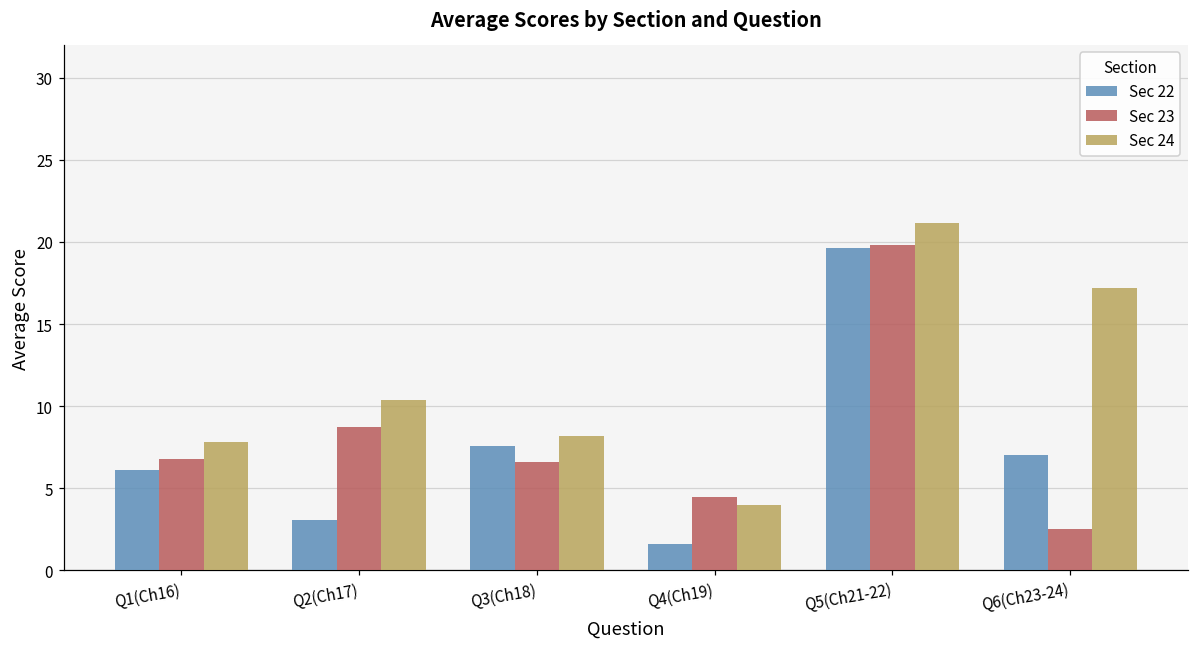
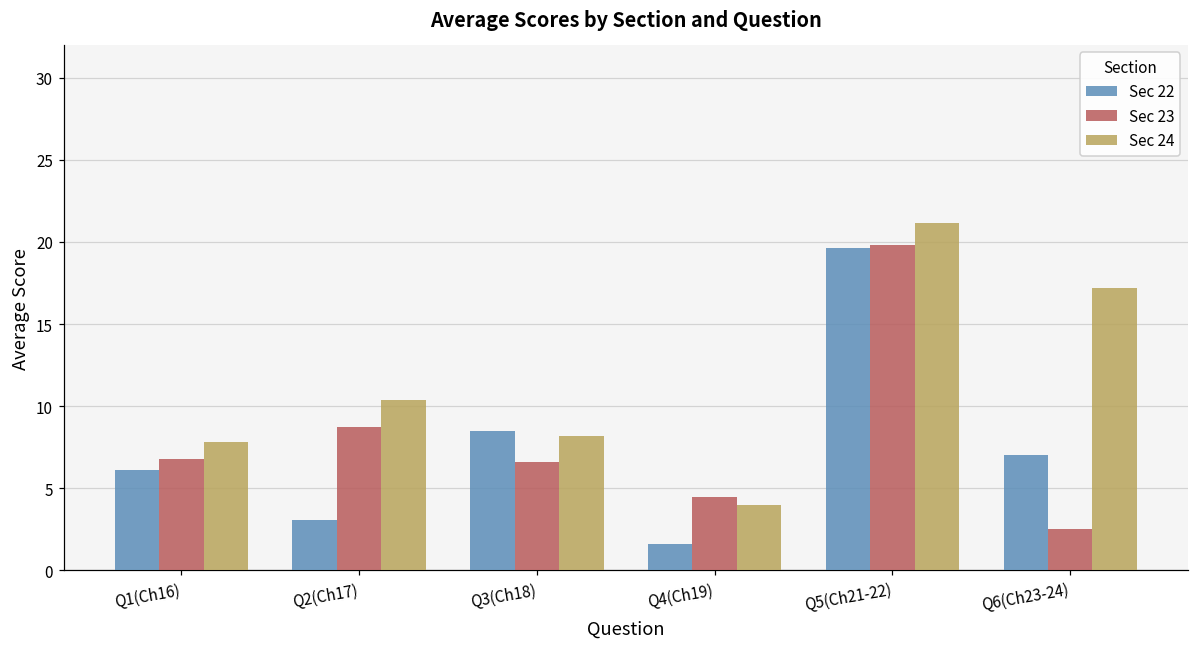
  {
    "Sec 22": {
      "Q1(Ch16)": 6.1,
      "Q2(Ch17)": 3.1,
-     "Q3(Ch18)": 7.6,
+     "Q3(Ch18)": 8.5,
      "Q4(Ch19)": 1.6,
      "Q5(Ch21-22)": 19.6,
      "Q6(Ch23-24)": 7.1
    },
    "Sec 23": {
      "Q1(Ch16)": 6.8,
      "Q2(Ch17)": 8.8,
      "Q3(Ch18)": 6.6,
      "Q4(Ch19)": 4.5,
      "Q5(Ch21-22)": 19.8,
      "Q6(Ch23-24)": 2.5
    },
    "Sec 24": {
      "Q1(Ch16)": 7.8,
      "Q2(Ch17)": 10.4,
      "Q3(Ch18)": 8.2,
      "Q4(Ch19)": 4.0,
      "Q5(Ch21-22)": 21.2,
      "Q6(Ch23-24)": 17.2
    }
  }
